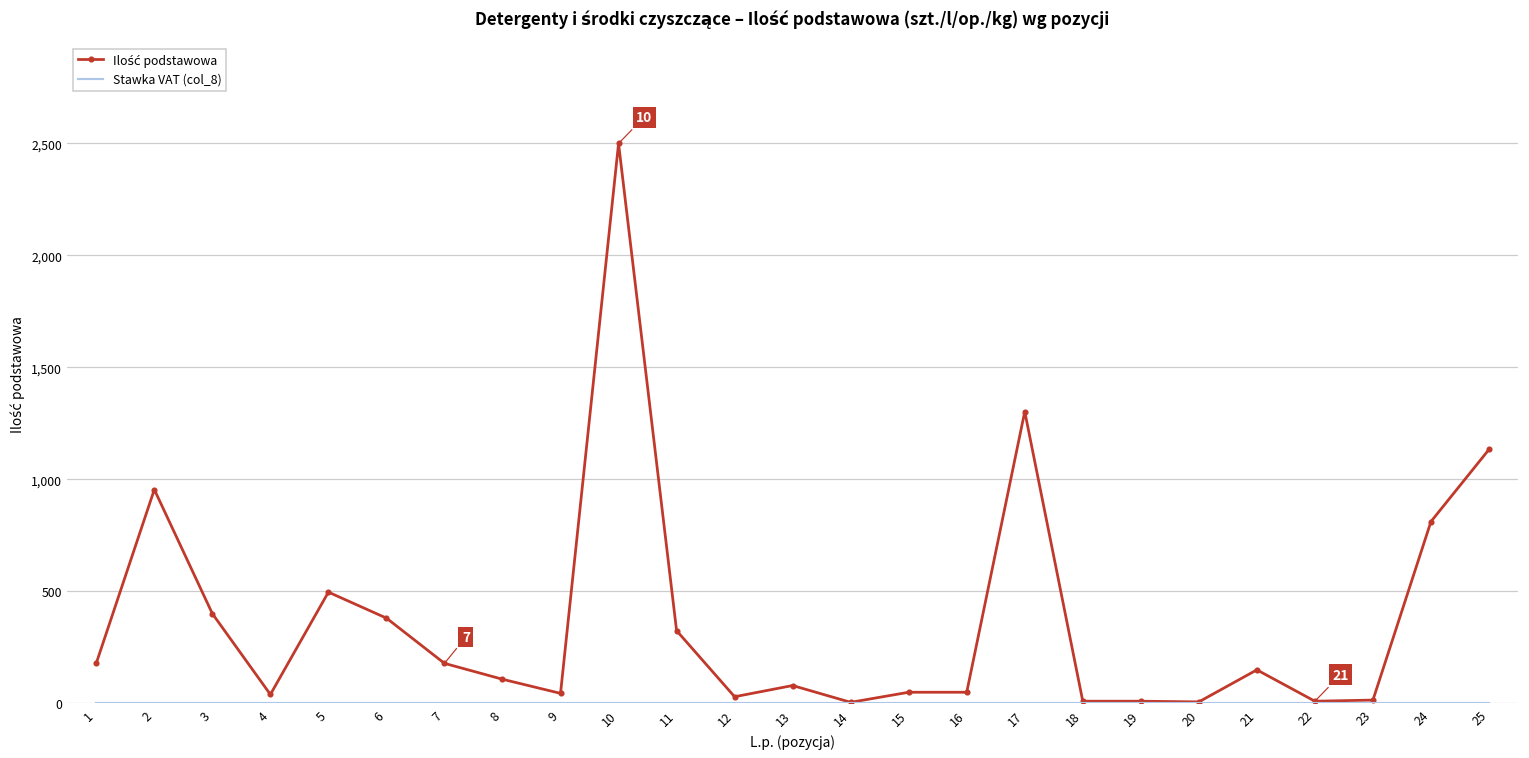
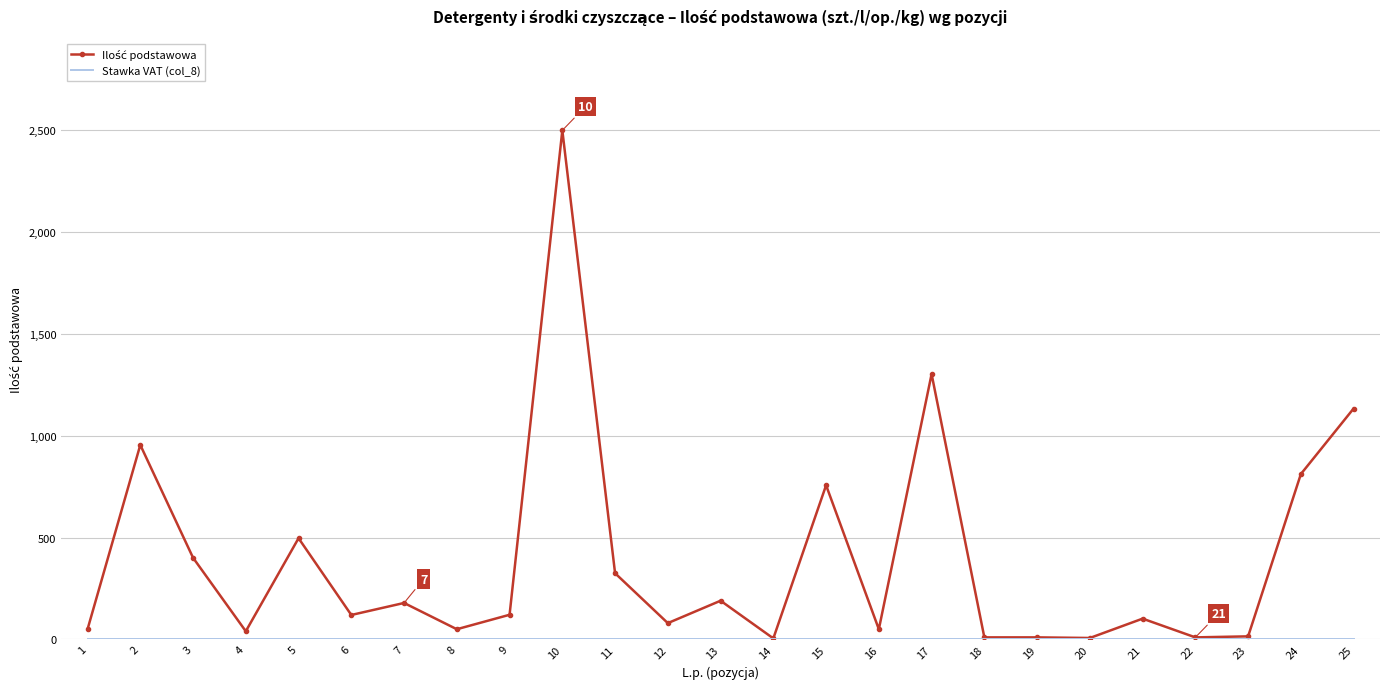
  {
    "Ilość podstawowa": {
-     "1": "180",
+     "1": "50",
      "2": "960",
      "3": "400",
      "4": "40",
      "5": "500",
-     "6": "380",
+     "6": "120",
      "7": "180",
-     "8": "110",
-     "9": "50",
+     "8": "50",
+     "9": "120",
      "10": "2,500",
      "11": "330",
-     "12": "30",
-     "13": "80",
-     "15": "50",
+     "12": "80",
+     "13": "190",
+     "15": "760",
      "16": "50",
      "17": "1,300",
-     "21": "150",
+     "21": "100",
      "23": "20",
      "24": "810",
      "25": "1,130"
    },
    "Stawka VAT (col_8)": {
      "1": "0",
      "2": "0",
      "3": "0",
      "4": "0",
      "5": "0",
      "6": "0",
      "7": "0",
      "8": "0",
      "9": "0",
      "10": "0",
      "11": "0",
      "12": "0",
      "13": "0",
      "15": "0",
      "16": "0",
      "17": "0",
      "21": "0",
      "23": "0",
      "24": "0",
      "25": "0"
    }
  }
